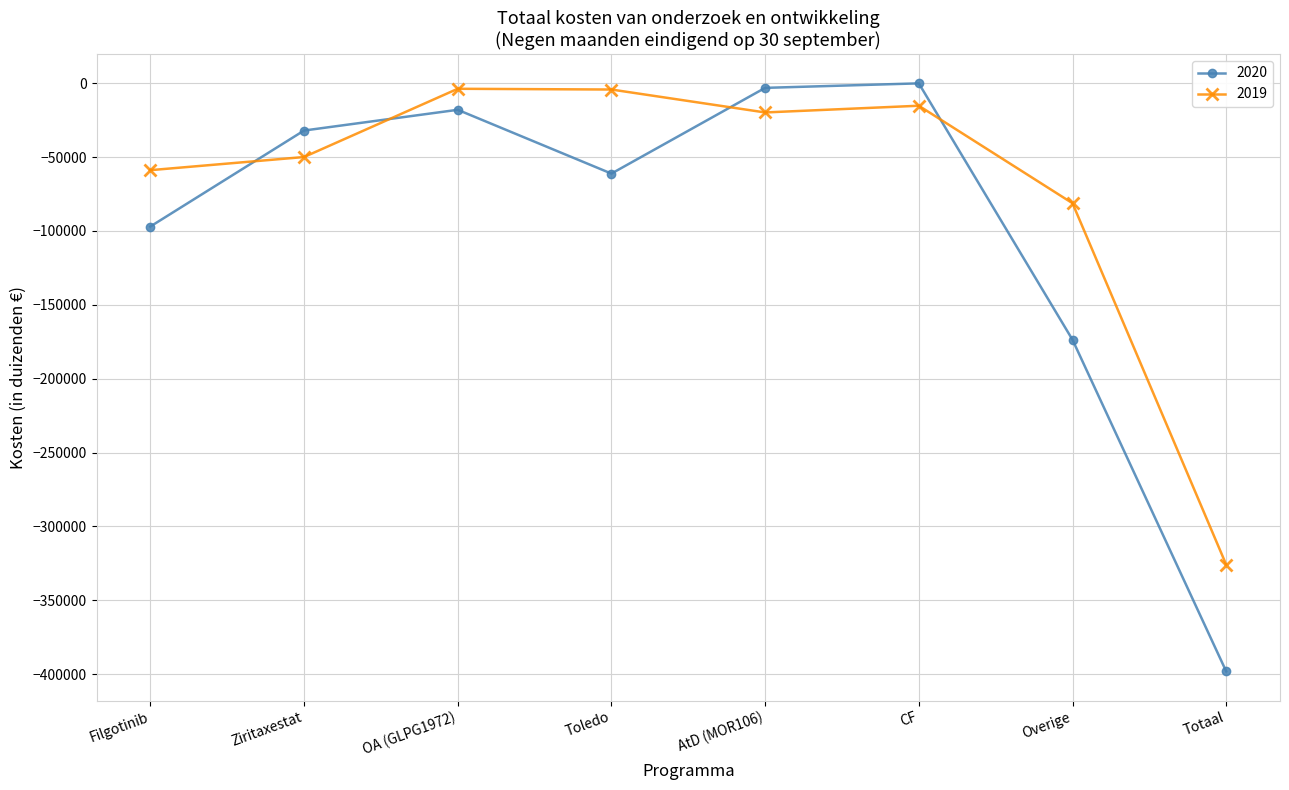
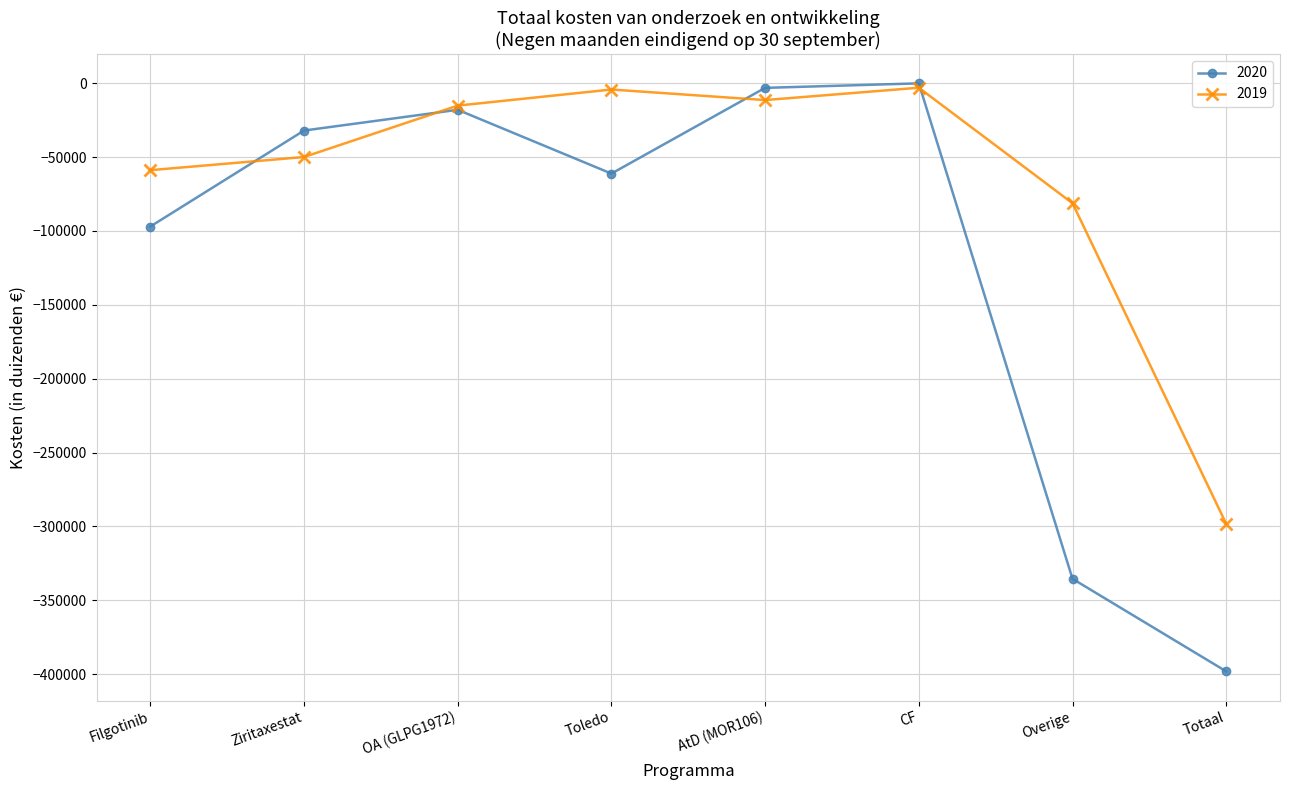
  {
    "2020": {
      "Filgotinib": -97000,
      "Ziritaxestat": -32000,
      "OA (GLPG1972)": -18000,
      "Toledo": -61000,
      "AtD (MOR106)": -3000,
      "CF": 0,
-     "Overige": -174000,
+     "Overige": -335000,
      "Totaal": -398000
    },
    "2019": {
      "Filgotinib": -59000,
      "Ziritaxestat": -50000,
-     "OA (GLPG1972)": -4000,
+     "OA (GLPG1972)": -15000,
      "Toledo": -4000,
-     "AtD (MOR106)": -20000,
-     "CF": -15000,
+     "AtD (MOR106)": -11000,
+     "CF": -3000,
      "Overige": -81000,
-     "Totaal": -326000
+     "Totaal": -298000
    }
  }
